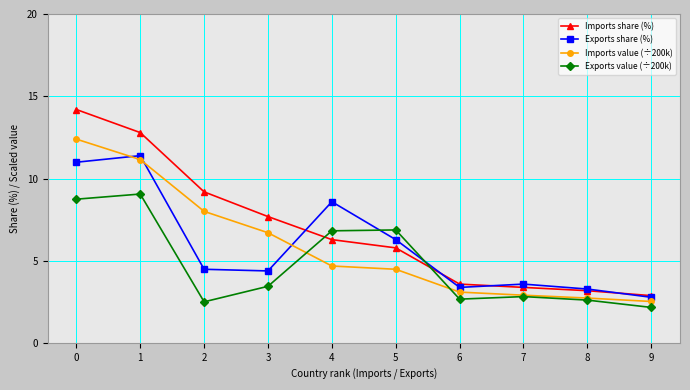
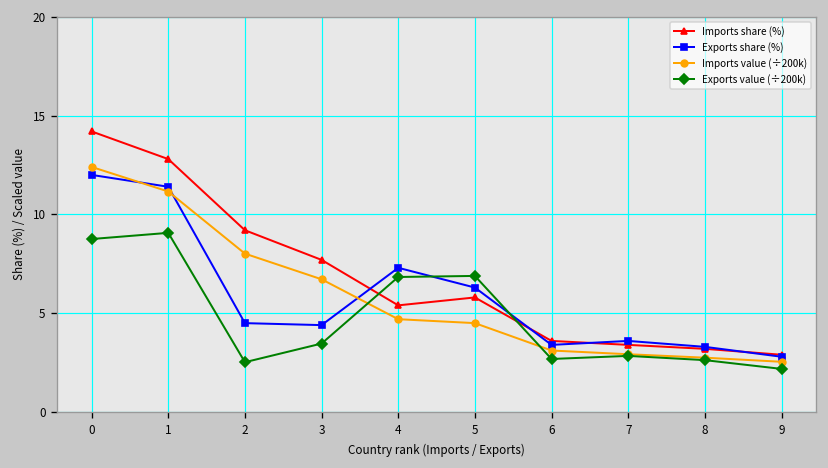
  {
    "Imports share (%)": {
      "0": 14.2,
      "1": 12.8,
      "2": 9.2,
      "3": 7.7,
-     "4": 6.3,
+     "4": 5.4,
      "5": 5.8,
      "6": 3.6,
      "7": 3.4
    },
    "Exports share (%)": {
-     "0": 11,
+     "0": 12,
      "1": 11.4,
      "2": 4.5,
      "3": 4.4,
-     "4": 8.6,
+     "4": 7.3,
      "5": 6.3,
      "6": 3.4,
      "7": 3.6
    },
    "Imports value (÷200k)": {
      "0": 12.4,
      "1": 11.2,
      "2": 8.0,
      "3": 6.7,
      "4": 4.7,
      "5": 4.5,
      "6": 3.1,
      "9": 2.5
    },
    "Exports value (÷200k)": {
      "0": 8.8,
      "1": 9.1,
      "2": 2.5,
      "3": 3.5,
      "4": 6.8,
      "5": 6.9,
      "6": 2.7,
      "9": 2.2
    }
  }
